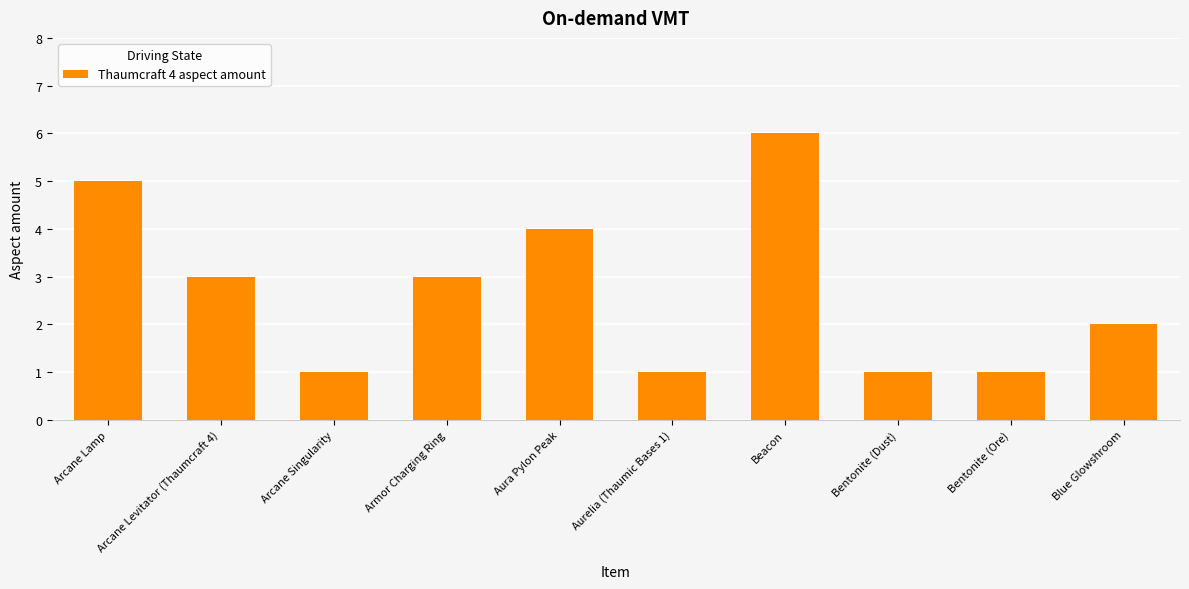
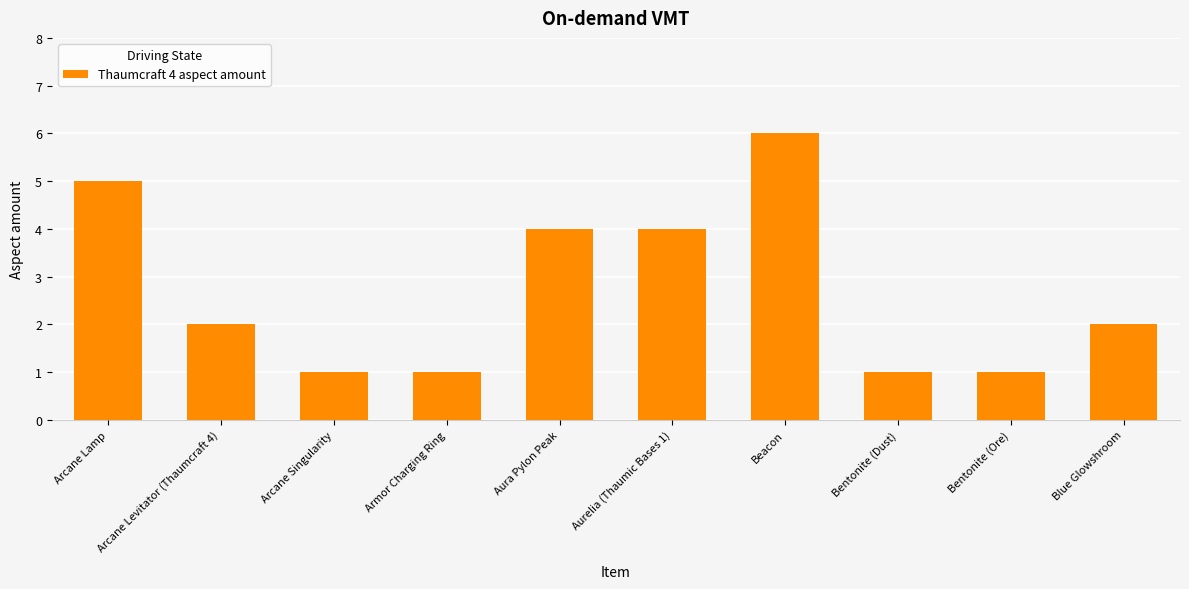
  {
    "Arcane Lamp": 5,
-   "Arcane Levitator (Thaumcraft 4)": 3,
+   "Arcane Levitator (Thaumcraft 4)": 2,
    "Arcane Singularity": 1,
-   "Armor Charging Ring": 3,
+   "Armor Charging Ring": 1,
    "Aura Pylon Peak": 4,
-   "Aurelia (Thaumic Bases 1)": 1,
+   "Aurelia (Thaumic Bases 1)": 4,
    "Beacon": 6,
    "Bentonite (Dust)": 1,
    "Bentonite (Ore)": 1,
    "Blue Glowshroom": 2
  }
